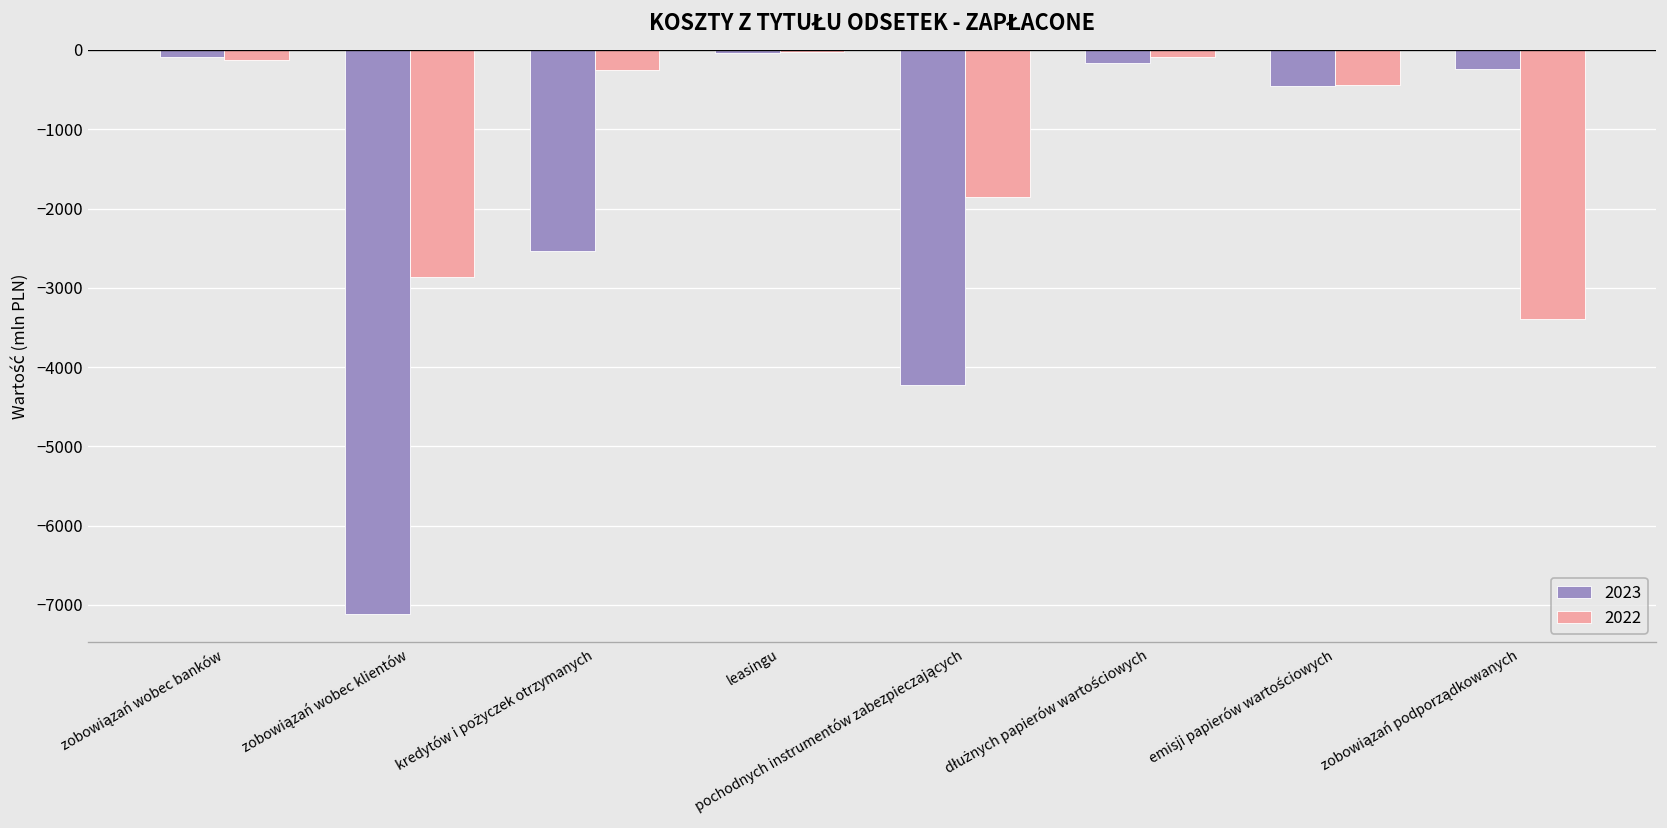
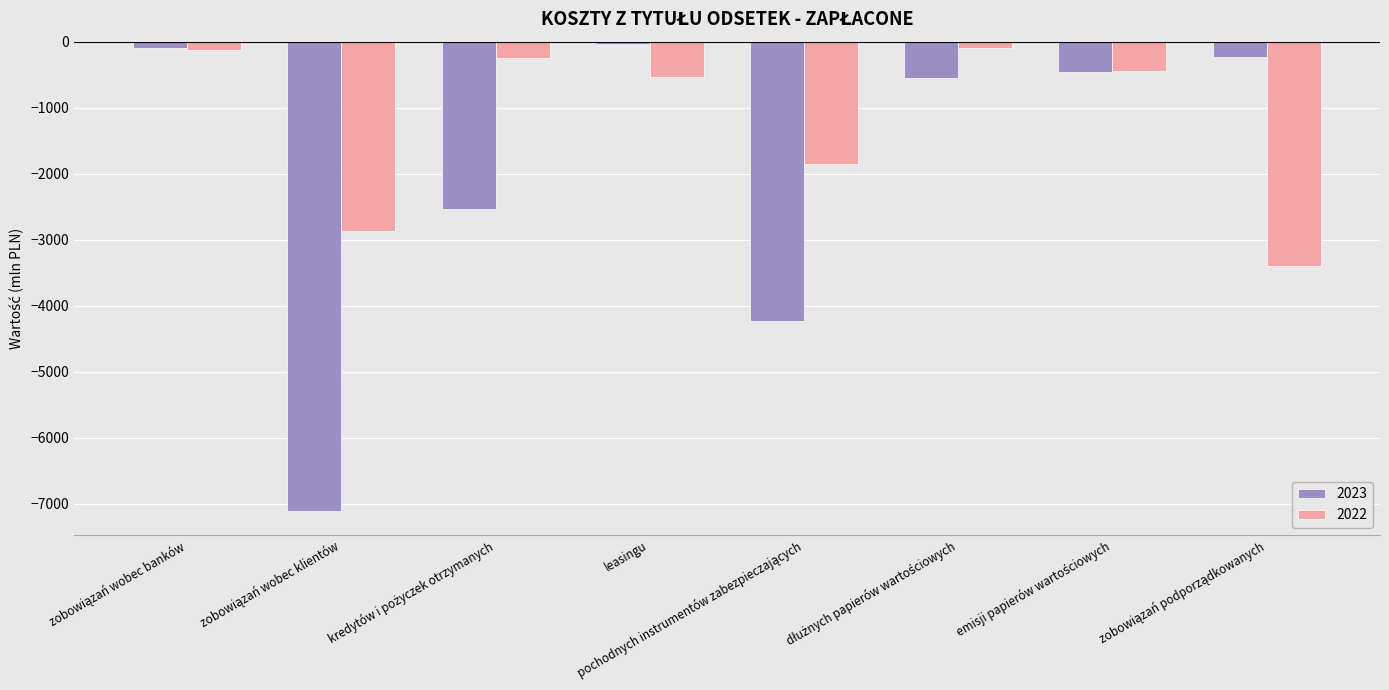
  {
    "2023": {
      "zobowiązań wobec banków": -100,
      "zobowiązań wobec klientów": -7100,
      "kredytów i pożyczek otrzymanych": -2500,
      "pochodnych instrumentów zabezpieczających": -4200,
-     "dłużnych papierów wartościowych": -200,
+     "dłużnych papierów wartościowych": -500,
      "emisji papierów wartościowych": -500,
      "zobowiązań podporządkowanych": -200
    },
    "2022": {
      "zobowiązań wobec banków": -100,
      "zobowiązań wobec klientów": -2900,
      "kredytów i pożyczek otrzymanych": -200,
-     "leasingu": 0,
+     "leasingu": -500,
      "pochodnych instrumentów zabezpieczających": -1900,
      "dłużnych papierów wartościowych": -100,
      "emisji papierów wartościowych": -400,
      "zobowiązań podporządkowanych": -3400
    }
  }
